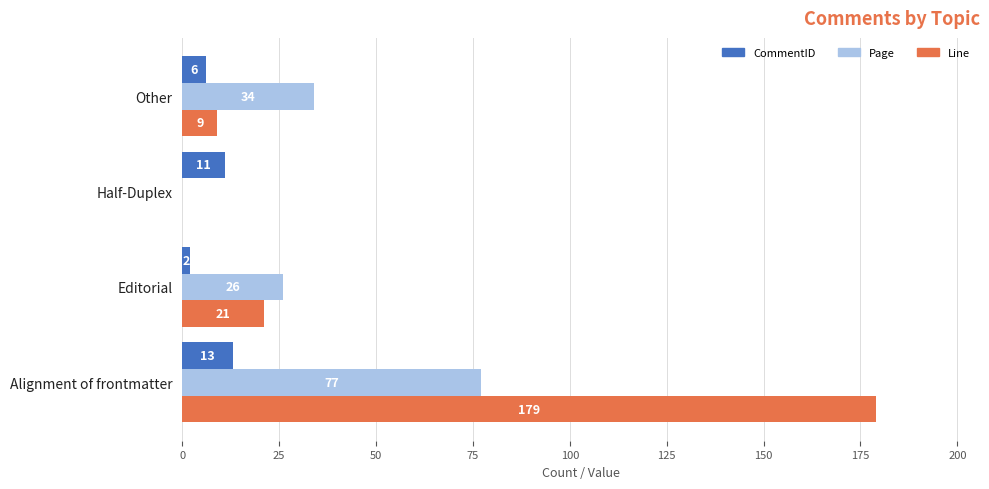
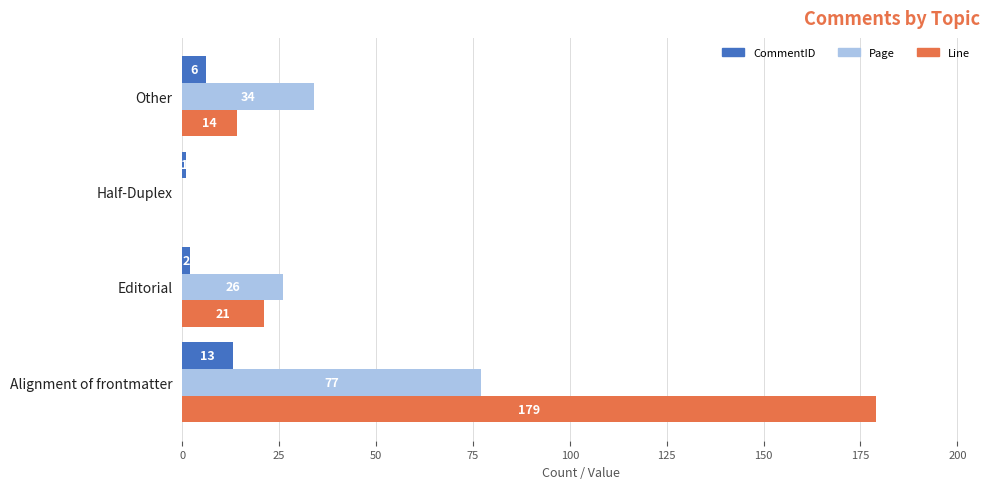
  {
    "CommentID": {
-     "Half-Duplex": 11
+     "Half-Duplex": 1
    },
    "Page": {
      "Other": 34,
      "Editorial": 26,
      "Alignment of frontmatter": 77
    },
    "Line": {
-     "Other": 9,
+     "Other": 14,
      "Editorial": 21,
      "Alignment of frontmatter": 179
    }
  }
